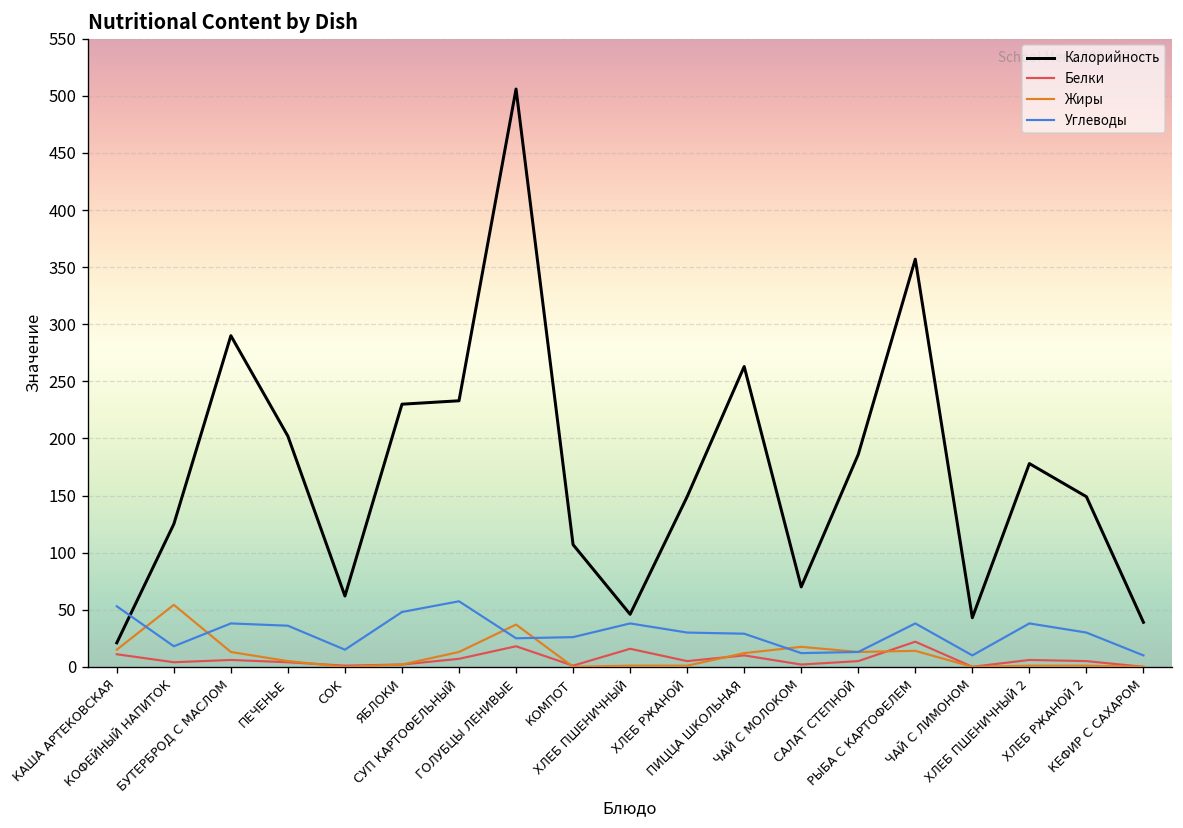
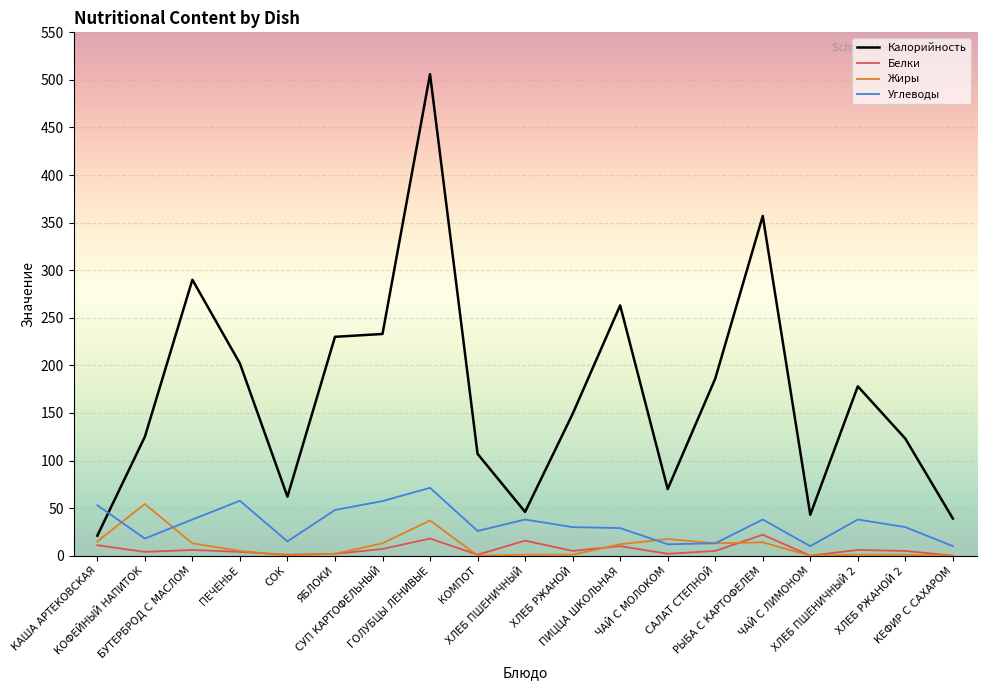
  {
    "Калорийность": {
      "КАША АРТЕКОВСКАЯ": 20,
      "КОФЕЙНЫЙ НАПИТОК": 130,
      "БУТЕРБРОД С МАСЛОМ": 290,
      "ПЕЧЕНЬЕ": 200,
      "СОК": 60,
      "ЯБЛОКИ": 230,
      "СУП КАРТОФЕЛЬНЫЙ": 230,
      "ГОЛУБЦЫ ЛЕНИВЫЕ": 510,
      "КОМПОТ": 110,
      "ХЛЕБ ПШЕНИЧНЫЙ": 50,
      "ХЛЕБ РЖАНОЙ": 150,
      "ПИЦЦА ШКОЛЬНАЯ": 260,
      "ЧАЙ С МОЛОКОМ": 70,
      "САЛАТ СТЕПНОЙ": 190,
      "РЫБА С КАРТОФЕЛЕМ": 360,
      "ЧАЙ С ЛИМОНОМ": 40,
      "ХЛЕБ ПШЕНИЧНЫЙ 2": 180,
-     "ХЛЕБ РЖАНОЙ 2": 150,
+     "ХЛЕБ РЖАНОЙ 2": 120,
      "КЕФИР С САХАРОМ": 40
    },
    "Белки": {
      "КАША АРТЕКОВСКАЯ": 10,
      "КОФЕЙНЫЙ НАПИТОК": 0,
      "БУТЕРБРОД С МАСЛОМ": 10,
      "СУП КАРТОФЕЛЬНЫЙ": 10,
      "ГОЛУБЦЫ ЛЕНИВЫЕ": 20,
      "ХЛЕБ ПШЕНИЧНЫЙ": 20,
      "ХЛЕБ РЖАНОЙ": 10,
      "ЧАЙ С МОЛОКОМ": 0,
      "САЛАТ СТЕПНОЙ": 10,
      "РЫБА С КАРТОФЕЛЕМ": 20,
      "ХЛЕБ ПШЕНИЧНЫЙ 2": 10,
      "ХЛЕБ РЖАНОЙ 2": 10
    },
    "Жиры": {
      "КАША АРТЕКОВСКАЯ": 20,
      "КОФЕЙНЫЙ НАПИТОК": 50,
      "БУТЕРБРОД С МАСЛОМ": 10,
      "СУП КАРТОФЕЛЬНЫЙ": 10,
      "ГОЛУБЦЫ ЛЕНИВЫЕ": 40,
      "ХЛЕБ ПШЕНИЧНЫЙ": 0,
      "ХЛЕБ РЖАНОЙ": 0,
      "ЧАЙ С МОЛОКОМ": 20,
      "РЫБА С КАРТОФЕЛЕМ": 10,
      "ХЛЕБ ПШЕНИЧНЫЙ 2": 0,
      "ХЛЕБ РЖАНОЙ 2": 0
    },
    "Углеводы": {
      "КАША АРТЕКОВСКАЯ": 50,
      "КОФЕЙНЫЙ НАПИТОК": 20,
      "БУТЕРБРОД С МАСЛОМ": 40,
-     "ПЕЧЕНЬЕ": 40,
+     "ПЕЧЕНЬЕ": 60,
      "СОК": 20,
      "ЯБЛОКИ": 50,
      "СУП КАРТОФЕЛЬНЫЙ": 60,
-     "ГОЛУБЦЫ ЛЕНИВЫЕ": 30,
+     "ГОЛУБЦЫ ЛЕНИВЫЕ": 70,
      "КОМПОТ": 30,
      "ХЛЕБ ПШЕНИЧНЫЙ": 40,
      "ХЛЕБ РЖАНОЙ": 30,
      "ПИЦЦА ШКОЛЬНАЯ": 30,
      "ЧАЙ С МОЛОКОМ": 10,
      "РЫБА С КАРТОФЕЛЕМ": 40,
      "ЧАЙ С ЛИМОНОМ": 10,
      "ХЛЕБ ПШЕНИЧНЫЙ 2": 40,
      "ХЛЕБ РЖАНОЙ 2": 30,
      "КЕФИР С САХАРОМ": 10
    }
  }
